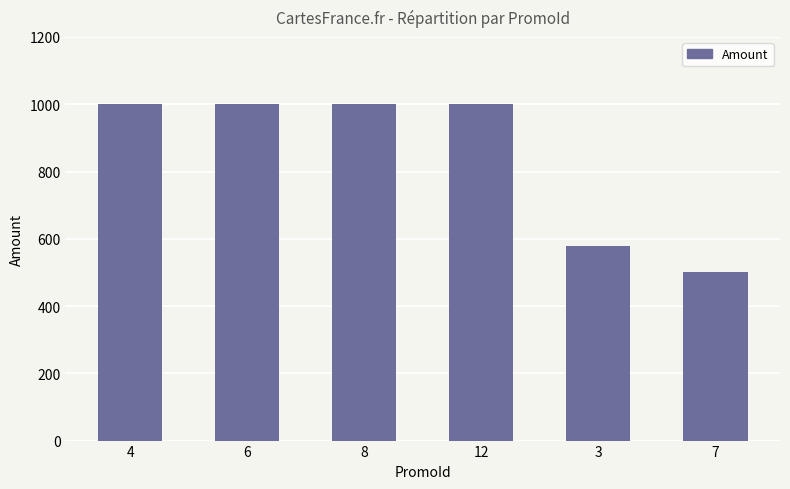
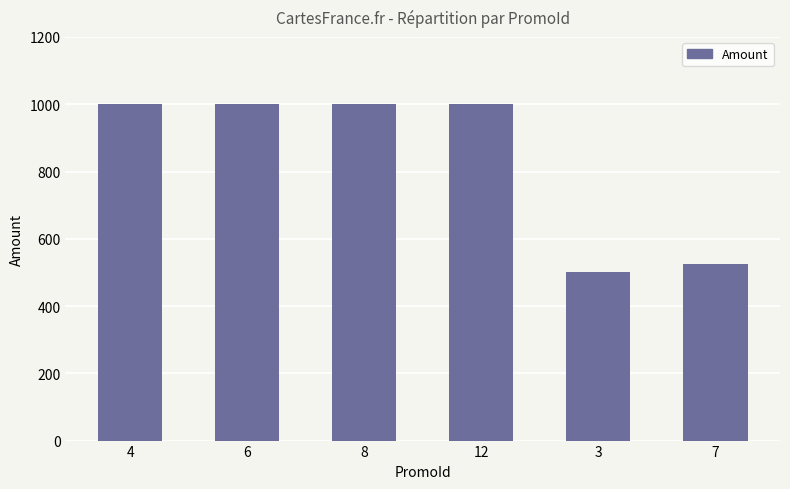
  {
    "4": 1000,
    "6": 1000,
    "8": 1000,
    "12": 1000,
-   "3": 580,
-   "7": 500
+   "3": 500,
+   "7": 530
  }
